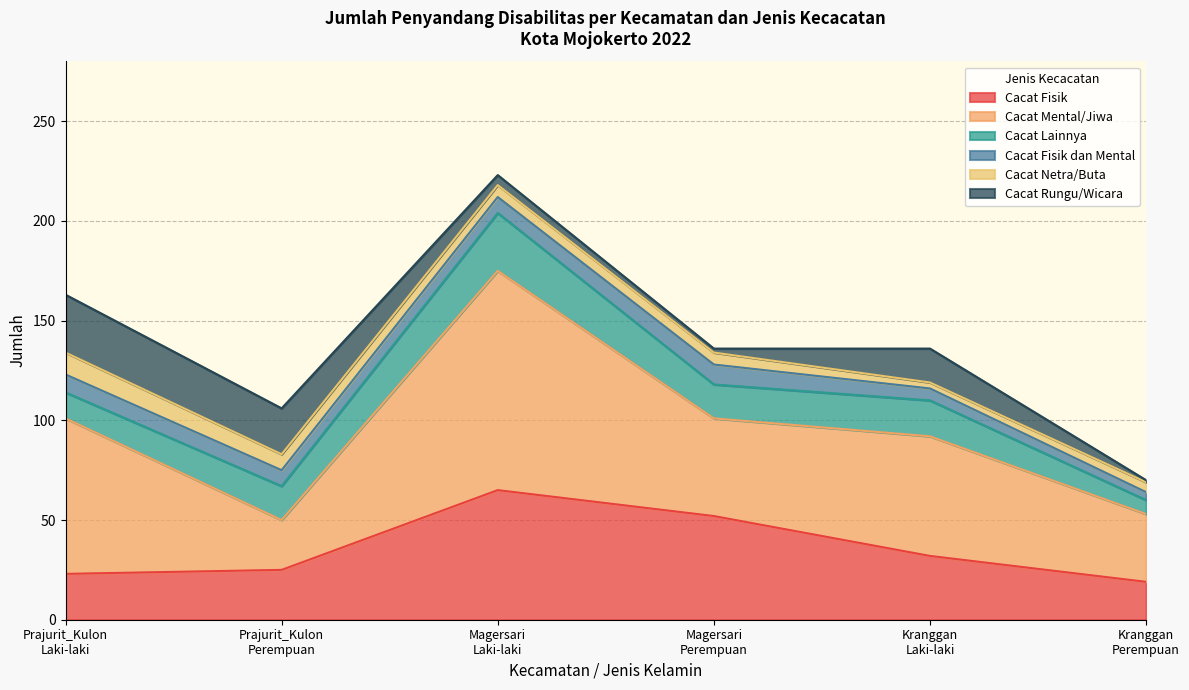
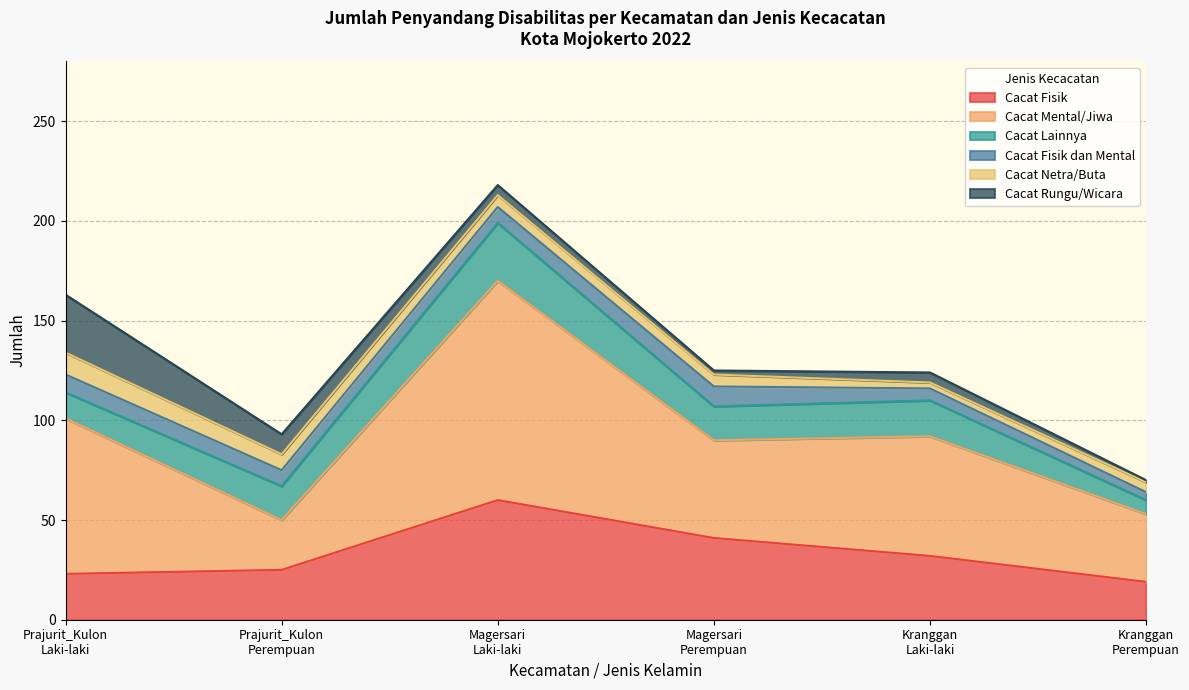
  {
    "Cacat Fisik": {
      "Prajurit_Kulon Laki-laki": 23,
      "Prajurit_Kulon Perempuan": 25,
-     "Magersari Laki-laki": 65,
-     "Magersari Perempuan": 52,
+     "Magersari Laki-laki": 60,
+     "Magersari Perempuan": 41,
      "Kranggan Laki-laki": 32,
      "Kranggan Perempuan": 19
    },
    "Cacat Rungu/Wicara": {
      "Prajurit_Kulon Laki-laki": 29,
-     "Prajurit_Kulon Perempuan": 23,
+     "Prajurit_Kulon Perempuan": 10,
      "Magersari Laki-laki": 5,
      "Magersari Perempuan": 2,
-     "Kranggan Laki-laki": 17
+     "Kranggan Laki-laki": 5
    }
  }
